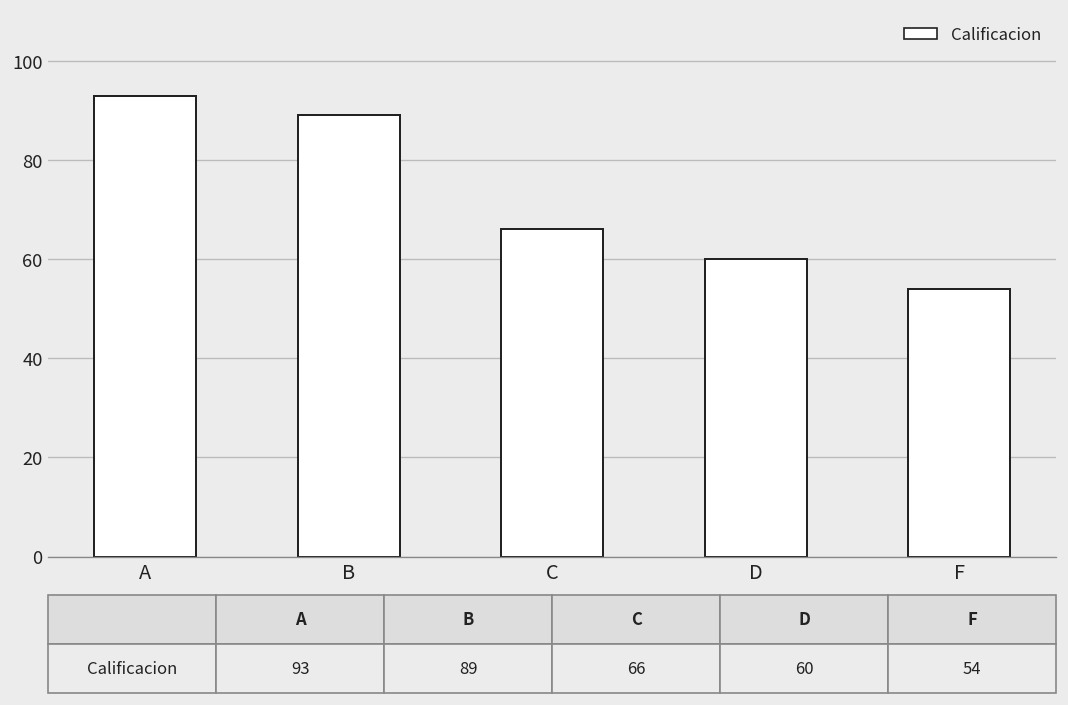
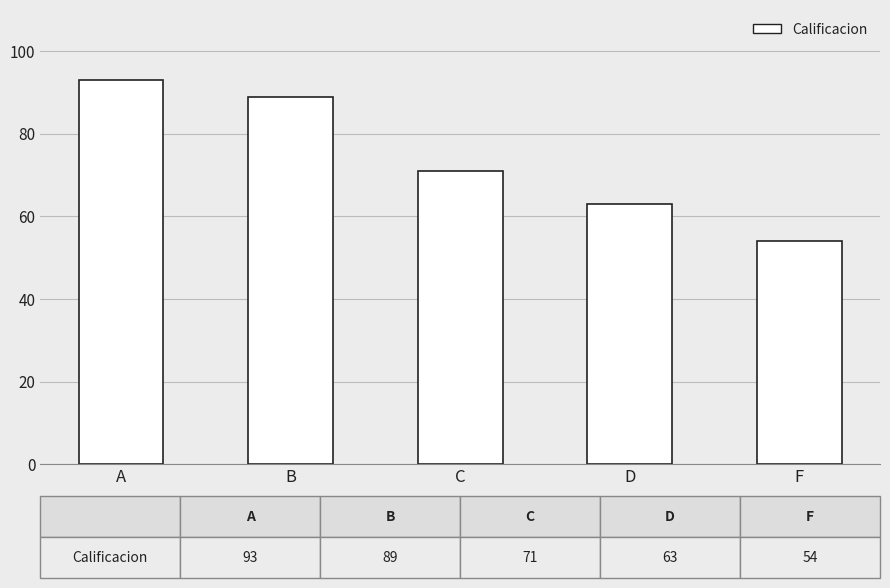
  {
-   "C": 66,
-   "D": 60
+   "C": 71,
+   "D": 63
  }
